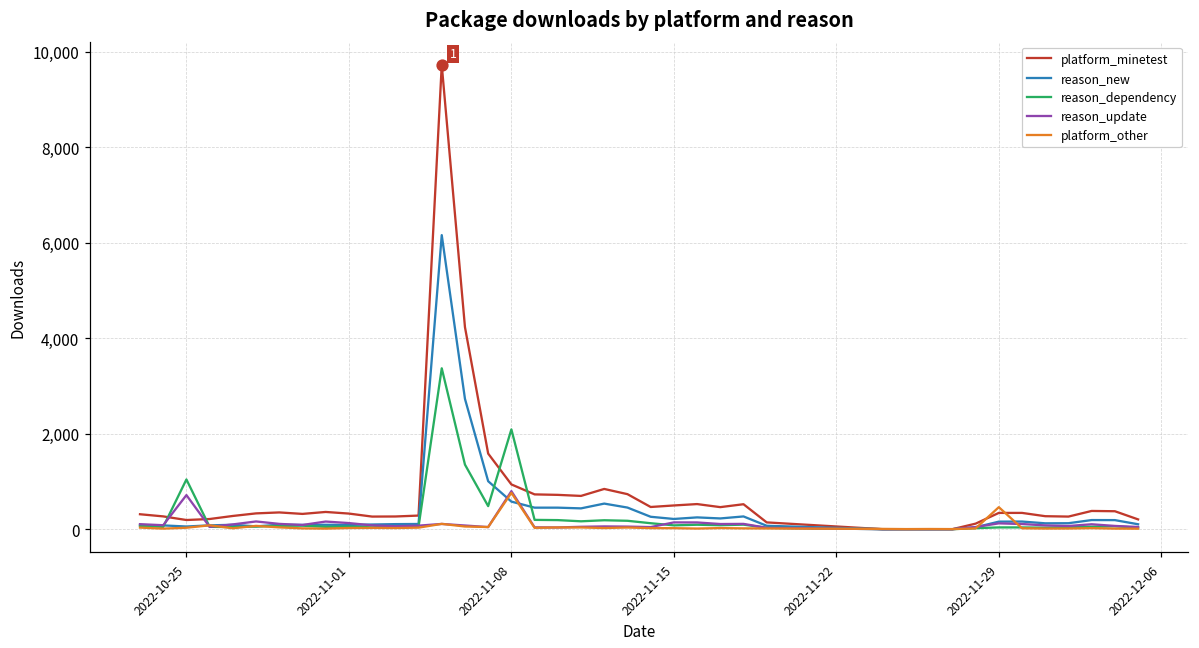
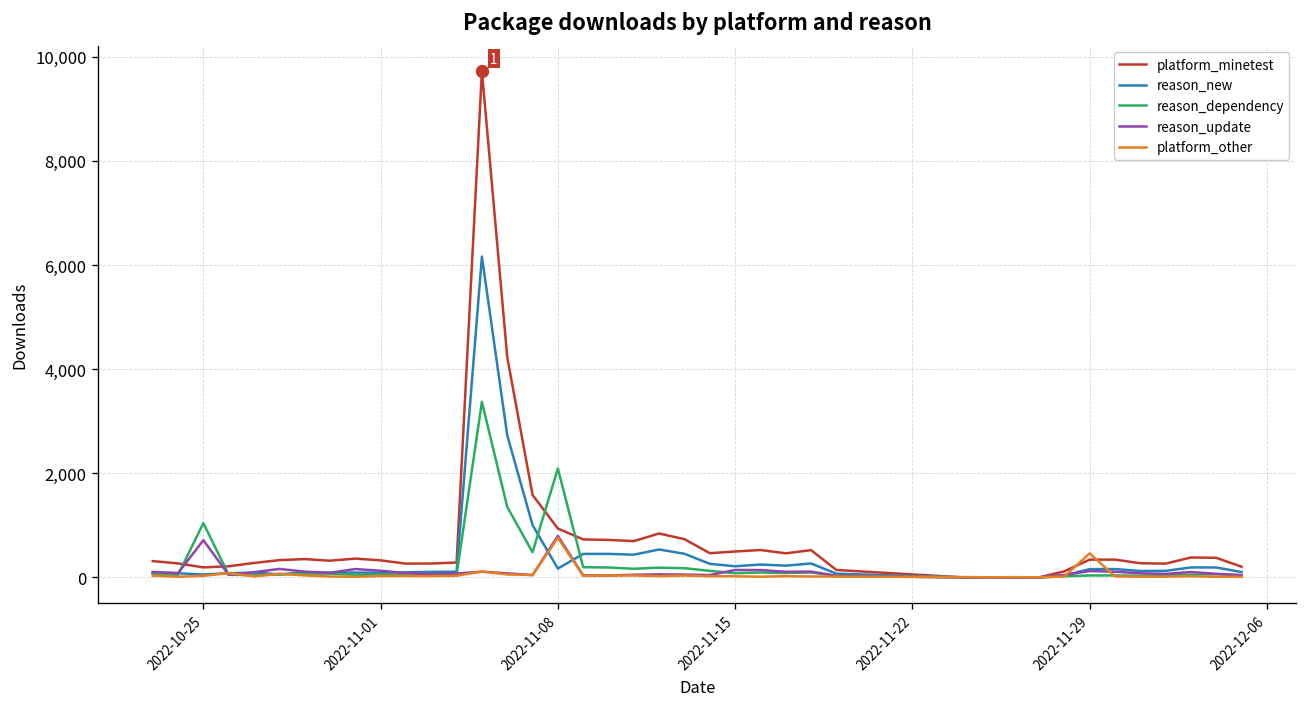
  {
    "reason_new": {
-     "2022-11-08": "600",
+     "2022-11-08": "200",
      "2022-11-15": "200"
    },
    "reason_dependency": {
      "2022-10-25": "1,000",
      "2022-11-08": "2,100",
      "2022-11-15": "100",
      "2022-11-29": "0"
    },
    "reason_update": {
      "2022-10-25": "700",
      "2022-11-15": "100"
    },
    "platform_other": {
      "2022-11-15": "0",
      "2022-11-29": "500"
    }
  }
